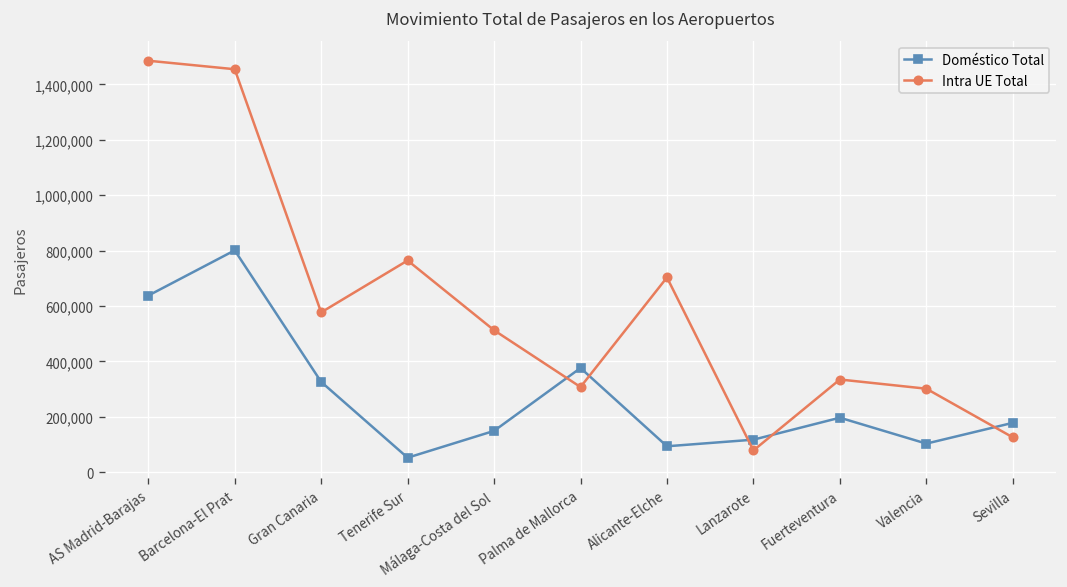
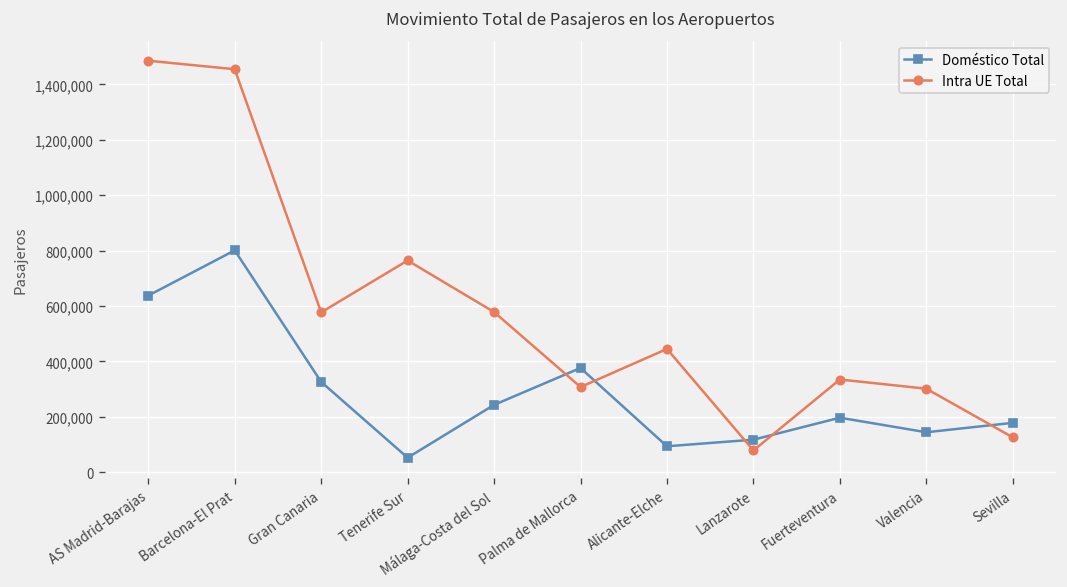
  {
    "Doméstico Total": {
      "AS Madrid-Barajas": "640,000",
      "Barcelona-El Prat": "800,000",
      "Gran Canaria": "330,000",
      "Tenerife Sur": "50,000",
-     "Málaga-Costa del Sol": "150,000",
+     "Málaga-Costa del Sol": "240,000",
      "Palma de Mallorca": "380,000",
      "Alicante-Elche": "90,000",
      "Lanzarote": "120,000",
      "Fuerteventura": "200,000",
-     "Valencia": "100,000",
+     "Valencia": "140,000",
      "Sevilla": "180,000"
    },
    "Intra UE Total": {
      "AS Madrid-Barajas": "1,490,000",
      "Barcelona-El Prat": "1,450,000",
      "Gran Canaria": "580,000",
      "Tenerife Sur": "760,000",
-     "Málaga-Costa del Sol": "510,000",
+     "Málaga-Costa del Sol": "580,000",
      "Palma de Mallorca": "310,000",
-     "Alicante-Elche": "700,000",
+     "Alicante-Elche": "440,000",
      "Lanzarote": "80,000",
      "Fuerteventura": "330,000",
      "Valencia": "300,000",
      "Sevilla": "130,000"
    }
  }
